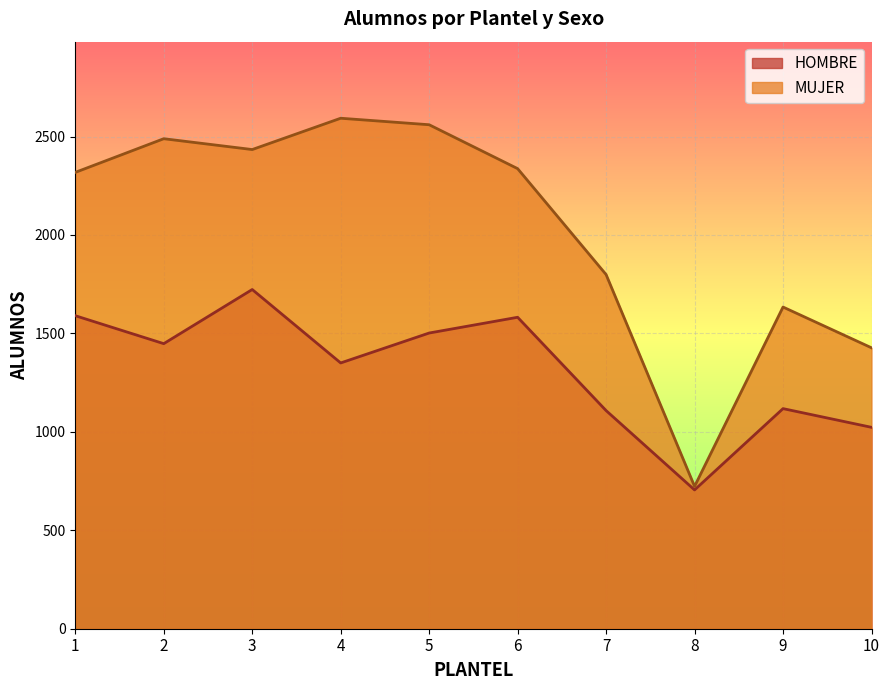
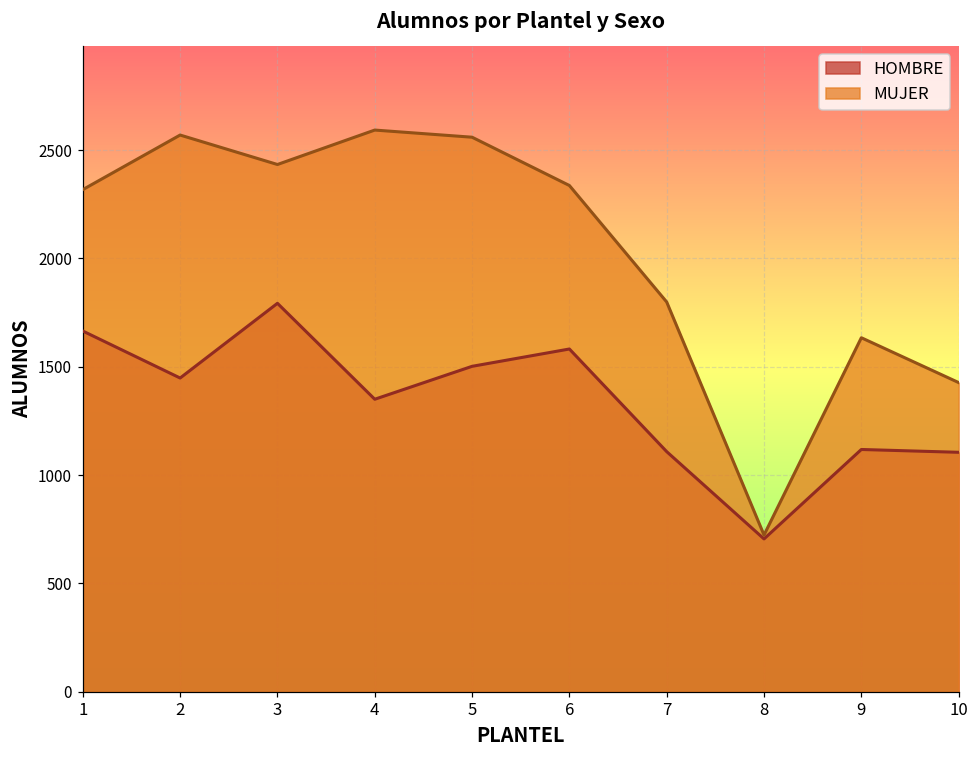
  {
    "HOMBRE": {
-     "1": 1590,
+     "1": 1670,
      "2": 1450,
-     "3": 1720,
+     "3": 1790,
      "4": 1350,
      "5": 1500,
      "6": 1580,
      "7": 1110,
      "8": 710,
      "9": 1120,
-     "10": 1020
+     "10": 1110
    },
    "MUJER": {
      "1": 2320,
-     "2": 2490,
+     "2": 2570,
      "3": 2430,
      "4": 2590,
      "5": 2560,
      "6": 2340,
      "7": 1800,
      "8": 720,
      "9": 1630,
      "10": 1430
    }
  }
